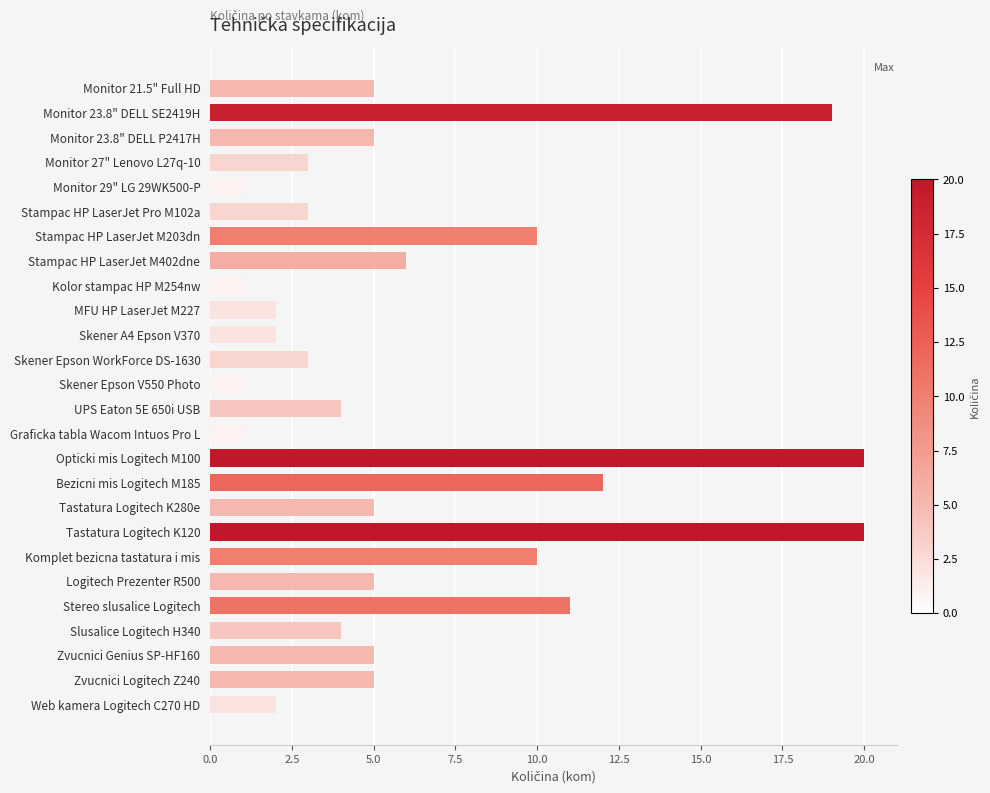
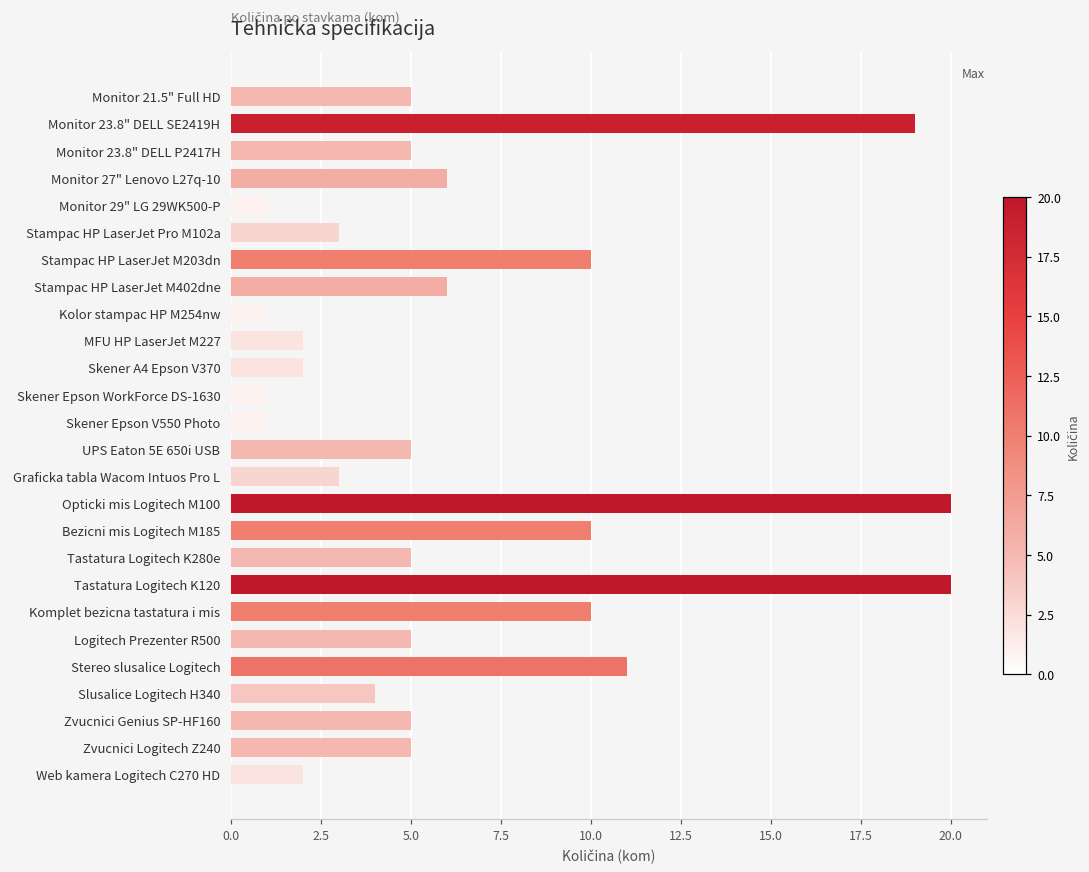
  {
    "Monitor 21.5\" Full HD": 5,
    "Monitor 23.8\" DELL SE2419H": 19,
    "Monitor 23.8\" DELL P2417H": 5,
-   "Monitor 27\" Lenovo L27q-10": 3,
+   "Monitor 27\" Lenovo L27q-10": 6,
    "Monitor 29\" LG 29WK500-P": 1,
    "Stampac HP LaserJet Pro M102a": 3,
    "Stampac HP LaserJet M203dn": 10,
    "Stampac HP LaserJet M402dne": 6,
    "Kolor stampac HP M254nw": 1,
    "MFU HP LaserJet M227": 2,
    "Skener A4 Epson V370": 2,
-   "Skener Epson WorkForce DS-1630": 3,
+   "Skener Epson WorkForce DS-1630": 1,
    "Skener Epson V550 Photo": 1,
-   "UPS Eaton 5E 650i USB": 4,
-   "Graficka tabla Wacom Intuos Pro L": 1,
+   "UPS Eaton 5E 650i USB": 5,
+   "Graficka tabla Wacom Intuos Pro L": 3,
    "Opticki mis Logitech M100": 20,
-   "Bezicni mis Logitech M185": 12,
+   "Bezicni mis Logitech M185": 10,
    "Tastatura Logitech K280e": 5,
    "Tastatura Logitech K120": 20,
    "Komplet bezicna tastatura i mis": 10,
    "Logitech Prezenter R500": 5,
    "Stereo slusalice Logitech": 11,
    "Slusalice Logitech H340": 4,
    "Zvucnici Genius SP-HF160": 5,
    "Zvucnici Logitech Z240": 5,
    "Web kamera Logitech C270 HD": 2
  }
